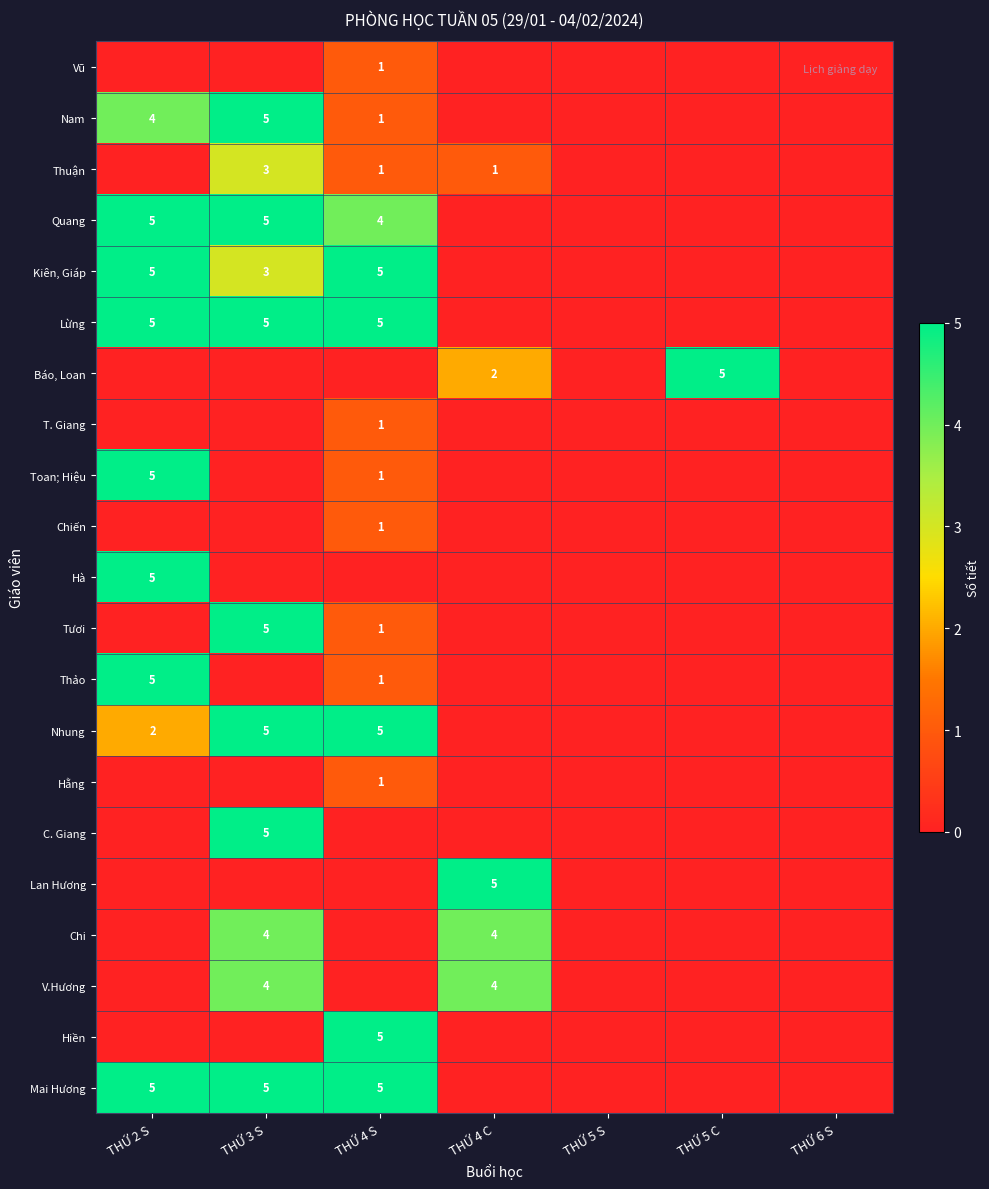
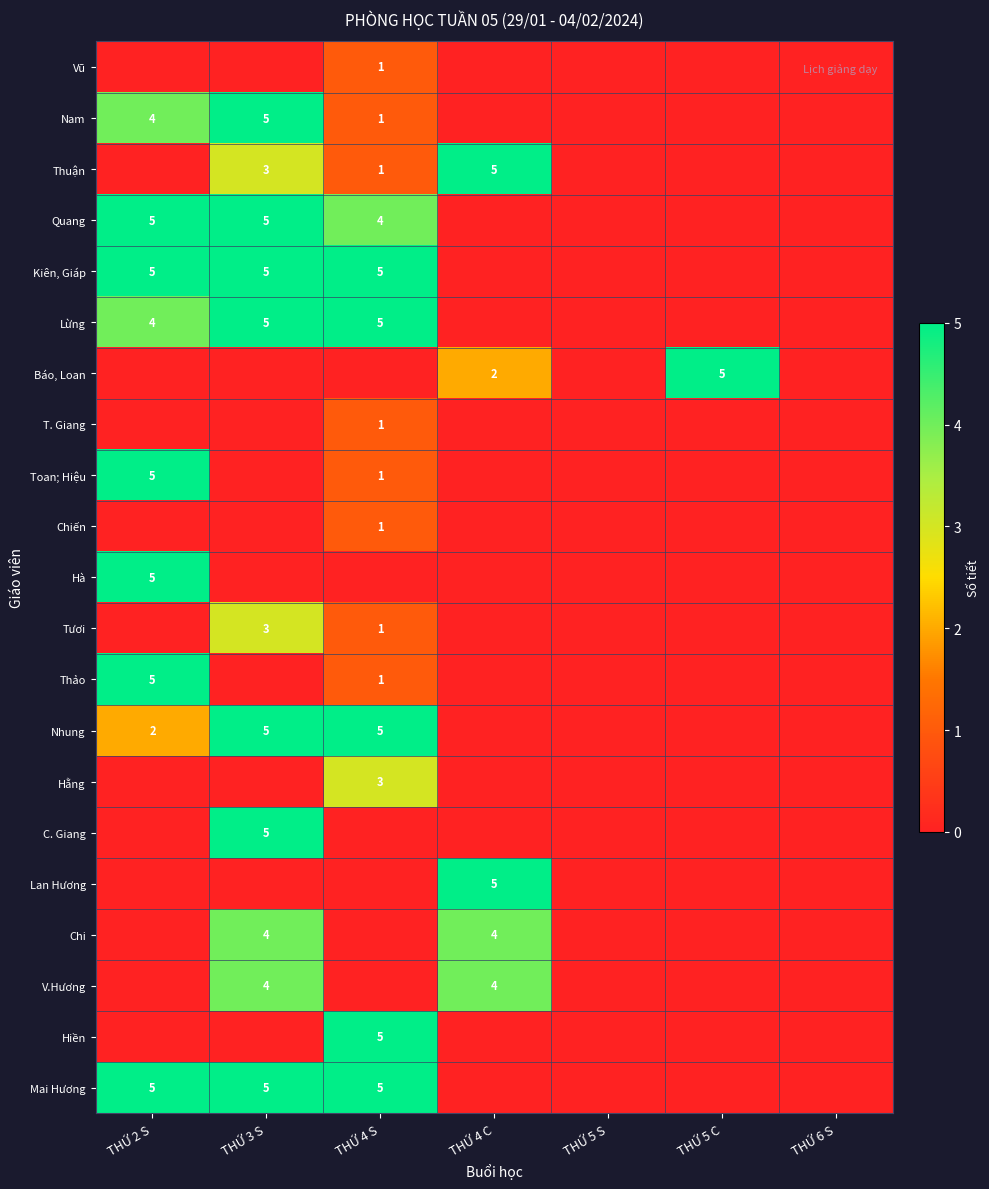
  {
    "Vũ": {
      "THỨ 4 S": 1
    },
    "Nam": {
      "THỨ 2 S": 4,
      "THỨ 3 S": 5,
      "THỨ 4 S": 1
    },
    "Thuận": {
      "THỨ 3 S": 3,
      "THỨ 4 S": 1,
-     "THỨ 4 C": 1
+     "THỨ 4 C": 5
    },
    "Quang": {
      "THỨ 2 S": 5,
      "THỨ 3 S": 5,
      "THỨ 4 S": 4
    },
    "Kiên, Giáp": {
      "THỨ 2 S": 5,
-     "THỨ 3 S": 3,
+     "THỨ 3 S": 5,
      "THỨ 4 S": 5
    },
    "Lừng": {
-     "THỨ 2 S": 5,
+     "THỨ 2 S": 4,
      "THỨ 3 S": 5,
      "THỨ 4 S": 5
    },
    "Báo, Loan": {
      "THỨ 4 C": 2,
      "THỨ 5 C": 5
    },
    "T. Giang": {
      "THỨ 4 S": 1
    },
    "Toan; Hiệu": {
      "THỨ 2 S": 5,
      "THỨ 4 S": 1
    },
    "Chiến": {
      "THỨ 4 S": 1
    },
    "Hà": {
      "THỨ 2 S": 5
    },
    "Tươi": {
-     "THỨ 3 S": 5,
+     "THỨ 3 S": 3,
      "THỨ 4 S": 1
    },
    "Thảo": {
      "THỨ 2 S": 5,
      "THỨ 4 S": 1
    },
    "Nhung": {
      "THỨ 2 S": 2,
      "THỨ 3 S": 5,
      "THỨ 4 S": 5
    },
    "Hằng": {
-     "THỨ 4 S": 1
+     "THỨ 4 S": 3
    },
    "C. Giang": {
      "THỨ 3 S": 5
    },
    "Lan Hương": {
      "THỨ 4 C": 5
    },
    "Chi": {
      "THỨ 3 S": 4,
      "THỨ 4 C": 4
    },
    "V.Hương": {
      "THỨ 3 S": 4,
      "THỨ 4 C": 4
    },
    "Hiền": {
      "THỨ 4 S": 5
    },
    "Mai Hương": {
      "THỨ 2 S": 5,
      "THỨ 3 S": 5,
      "THỨ 4 S": 5
    }
  }
